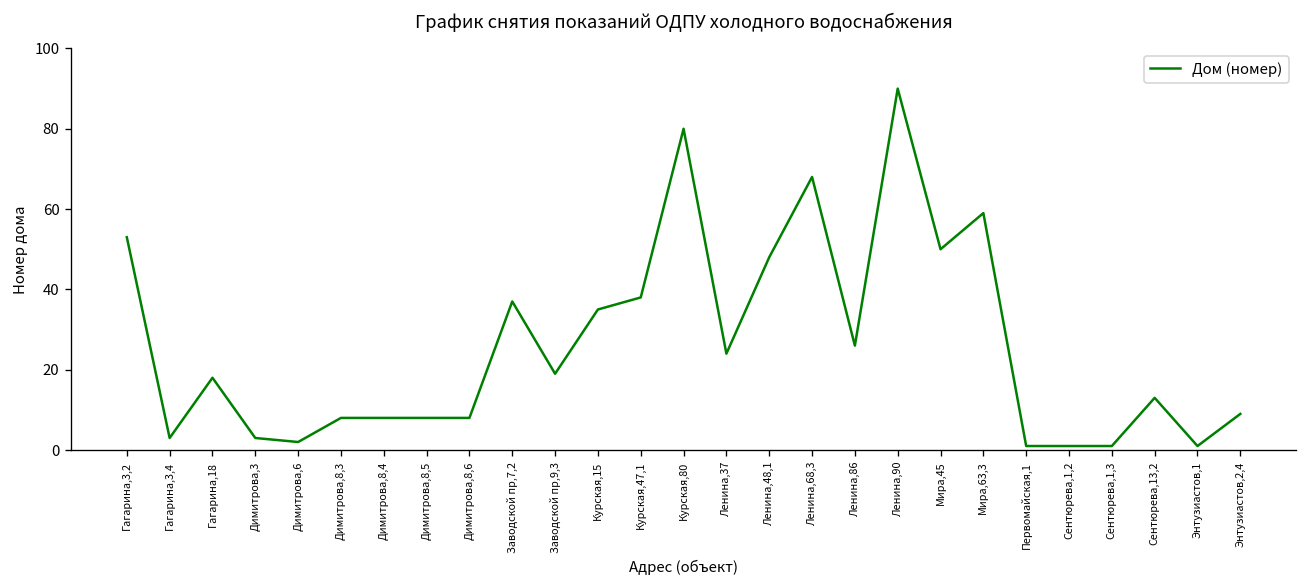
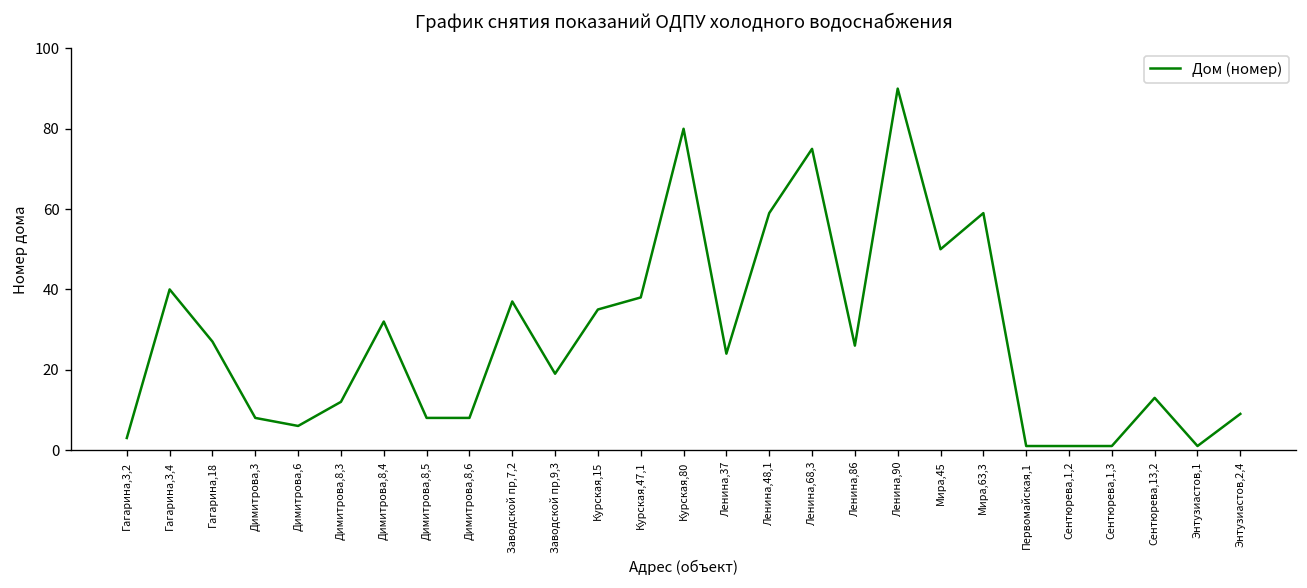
  {
-   "Гагарина,3,2": 53,
-   "Гагарина,3,4": 3,
-   "Гагарина,18": 18,
-   "Димитрова,3": 3,
-   "Димитрова,6": 2,
-   "Димитрова,8,3": 8,
-   "Димитрова,8,4": 8,
+   "Гагарина,3,2": 3,
+   "Гагарина,3,4": 40,
+   "Гагарина,18": 27,
+   "Димитрова,3": 8,
+   "Димитрова,6": 6,
+   "Димитрова,8,3": 12,
+   "Димитрова,8,4": 32,
    "Димитрова,8,5": 8,
    "Димитрова,8,6": 8,
    "Заводской пр,7,2": 37,
    "Заводской пр,9,3": 19,
    "Курская,15": 35,
    "Курская,47,1": 38,
    "Курская,80": 80,
    "Ленина,37": 24,
-   "Ленина,48,1": 48,
-   "Ленина,68,3": 68,
+   "Ленина,48,1": 59,
+   "Ленина,68,3": 75,
    "Ленина,86": 26,
    "Ленина,90": 90,
    "Мира,45": 50,
    "Мира,63,3": 59,
    "Первомайская,1": 1,
    "Сентюрева,1,2": 1,
    "Сентюрева,1,3": 1,
    "Сентюрева,13,2": 13,
    "Энтузиастов,1": 1,
    "Энтузиастов,2,4": 9
  }
